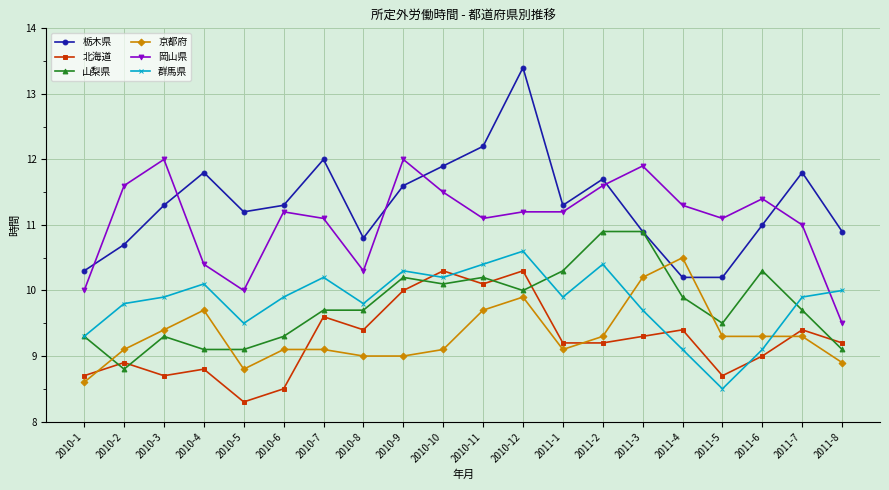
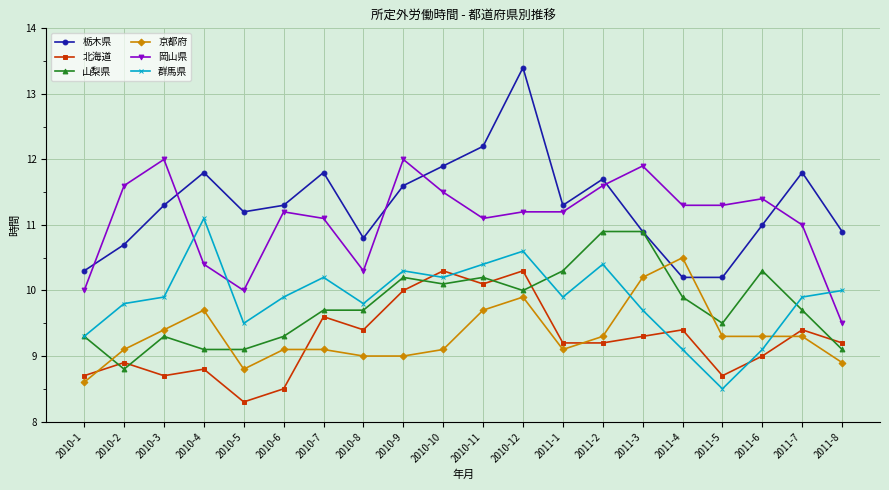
  {
    "栃木県": {
      "2010-1": 10.3,
      "2010-2": 10.7,
      "2010-3": 11.3,
      "2010-4": 11.8,
      "2010-5": 11.2,
      "2010-6": 11.3,
-     "2010-7": 12.0,
+     "2010-7": 11.8,
      "2010-8": 10.8,
      "2010-9": 11.6,
      "2010-10": 11.9,
      "2010-11": 12.2,
      "2010-12": 13.4,
      "2011-1": 11.3,
      "2011-2": 11.7,
      "2011-4": 10.2,
      "2011-5": 10.2,
      "2011-6": 11.0,
      "2011-7": 11.8,
      "2011-8": 10.9
    },
    "北海道": {
      "2010-1": 8.7,
      "2010-2": 8.9,
      "2010-3": 8.7,
      "2010-4": 8.8,
      "2010-5": 8.3,
      "2010-6": 8.5,
      "2010-7": 9.6,
      "2010-8": 9.4,
      "2010-9": 10.0,
      "2010-10": 10.3,
      "2010-11": 10.1,
      "2010-12": 10.3,
      "2011-1": 9.2,
      "2011-2": 9.2,
      "2011-3": 9.3,
      "2011-4": 9.4,
      "2011-5": 8.7,
      "2011-6": 9.0,
      "2011-7": 9.4,
      "2011-8": 9.2
    },
    "山梨県": {
      "2010-2": 8.8,
      "2010-3": 9.3,
      "2010-4": 9.1,
      "2010-5": 9.1,
      "2010-6": 9.3,
      "2010-7": 9.7,
      "2010-8": 9.7,
      "2010-9": 10.2,
      "2010-10": 10.1,
      "2010-11": 10.2,
      "2010-12": 10.0,
      "2011-1": 10.3,
      "2011-2": 10.9,
      "2011-4": 9.9,
      "2011-5": 9.5,
      "2011-6": 10.3,
      "2011-7": 9.7,
      "2011-8": 9.1
    },
    "京都府": {
      "2010-1": 8.6,
      "2010-2": 9.1,
      "2010-3": 9.4,
      "2010-4": 9.7,
      "2010-5": 8.8,
      "2010-6": 9.1,
      "2010-7": 9.1,
      "2010-8": 9.0,
      "2010-9": 9.0,
      "2010-10": 9.1,
      "2010-11": 9.7,
      "2010-12": 9.9,
      "2011-1": 9.1,
      "2011-2": 9.3,
      "2011-3": 10.2,
      "2011-4": 10.5,
      "2011-5": 9.3,
      "2011-6": 9.3,
      "2011-7": 9.3,
      "2011-8": 8.9
    },
    "岡山県": {
      "2010-1": 10.0,
      "2010-2": 11.6,
      "2010-3": 12.0,
      "2010-4": 10.4,
      "2010-5": 10.0,
      "2010-6": 11.2,
      "2010-7": 11.1,
      "2010-8": 10.3,
      "2010-9": 12.0,
      "2010-10": 11.5,
      "2010-11": 11.1,
      "2010-12": 11.2,
      "2011-1": 11.2,
      "2011-2": 11.6,
      "2011-3": 11.9,
      "2011-4": 11.3,
-     "2011-5": 11.1,
+     "2011-5": 11.3,
      "2011-6": 11.4,
      "2011-7": 11.0,
      "2011-8": 9.5
    },
    "群馬県": {
      "2010-2": 9.8,
      "2010-3": 9.9,
-     "2010-4": 10.1,
+     "2010-4": 11.1,
      "2010-5": 9.5,
      "2010-6": 9.9,
      "2010-7": 10.2,
      "2010-8": 9.8,
      "2010-9": 10.3,
      "2010-10": 10.2,
      "2010-11": 10.4,
      "2010-12": 10.6,
      "2011-1": 9.9,
      "2011-2": 10.4,
      "2011-3": 9.7,
      "2011-4": 9.1,
      "2011-5": 8.5,
      "2011-6": 9.1,
      "2011-7": 9.9,
      "2011-8": 10.0
    }
  }
